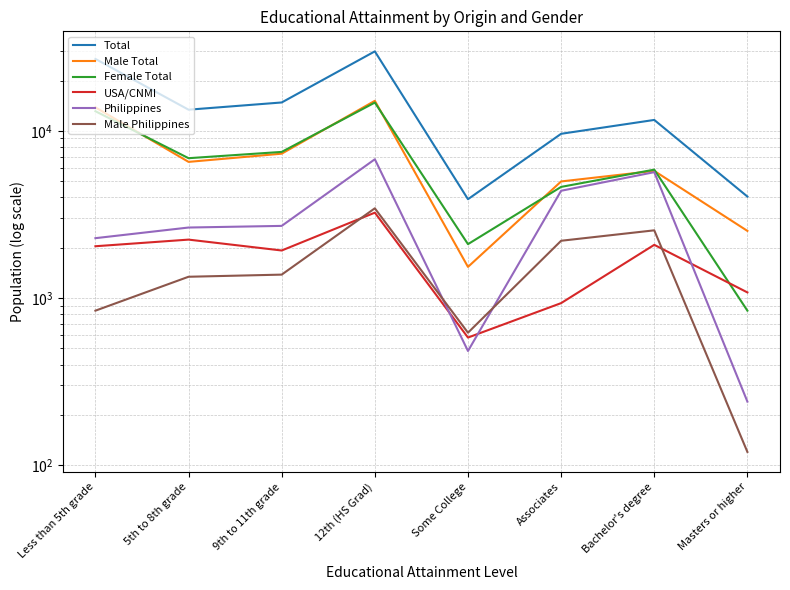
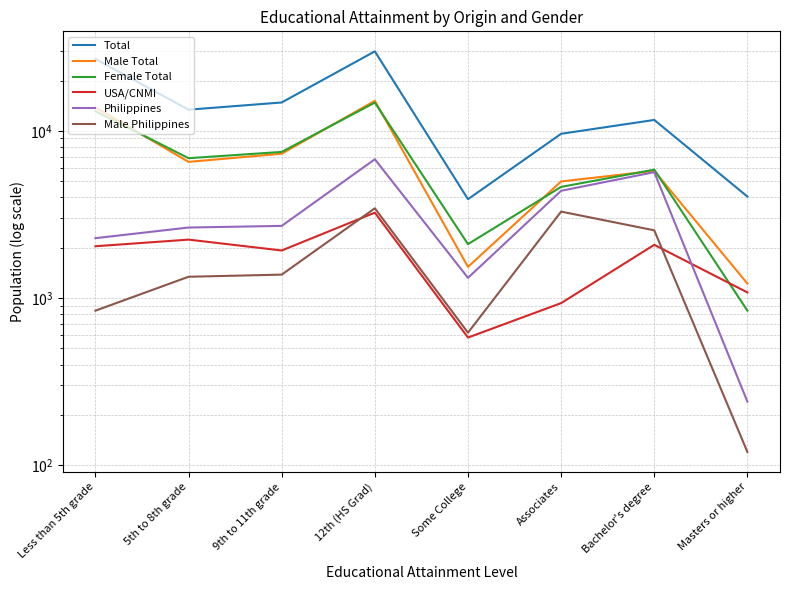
  {
    "Total": {
      "9th to 11th grade": 15000,
      "12th (HS Grad)": 30000,
      "Some College": 3900,
      "Associates": 10000,
      "Bachelor's degree": 12000,
      "Masters or higher": 4000
    },
    "Male Total": {
      "5th to 8th grade": 6500,
      "Some College": 1500,
      "Associates": 5000,
-     "Masters or higher": 2500
+     "Masters or higher": 1200
    },
    "Female Total": {
      "5th to 8th grade": 6900,
      "Some College": 2100,
      "Associates": 4600,
      "Masters or higher": 800
    },
    "USA/CNMI": {
      "Less than 5th grade": 2000,
      "5th to 8th grade": 2200,
      "9th to 11th grade": 1900,
      "12th (HS Grad)": 3200,
      "Some College": 580,
      "Associates": 900,
      "Bachelor's degree": 2100,
      "Masters or higher": 1100
    },
    "Philippines": {
      "Less than 5th grade": 2300,
      "5th to 8th grade": 2600,
      "9th to 11th grade": 2700,
      "12th (HS Grad)": 6800,
-     "Some College": 480,
+     "Some College": 1300,
      "Associates": 4400,
      "Masters or higher": 240
    },
    "Male Philippines": {
      "Less than 5th grade": 800,
      "5th to 8th grade": 1300,
      "9th to 11th grade": 1400,
      "12th (HS Grad)": 3400,
      "Some College": 620,
-     "Associates": 2200,
+     "Associates": 3300,
      "Bachelor's degree": 2500,
      "Masters or higher": 120
    }
  }
